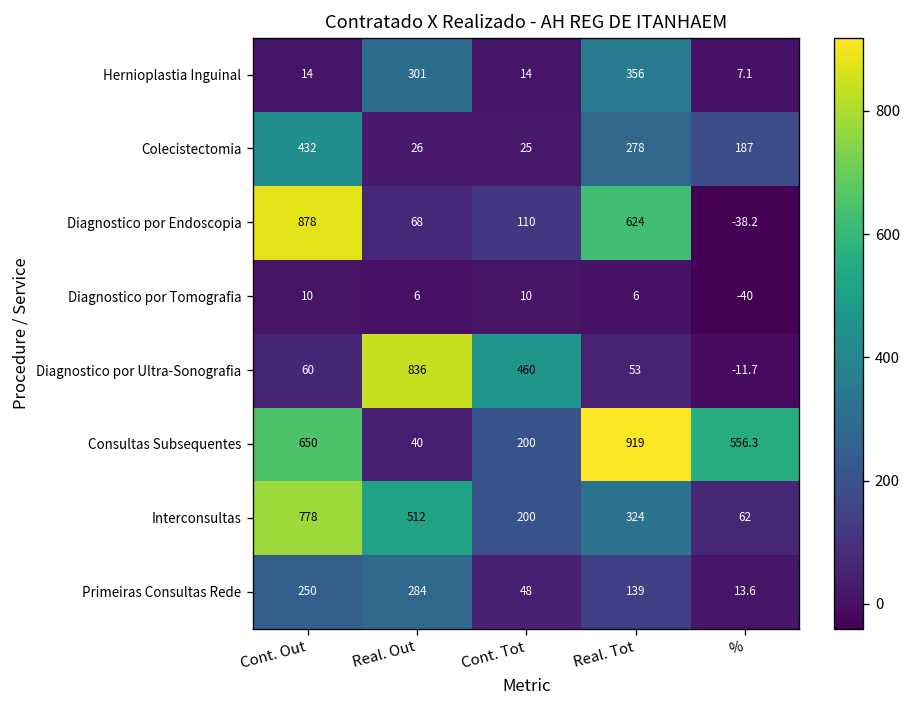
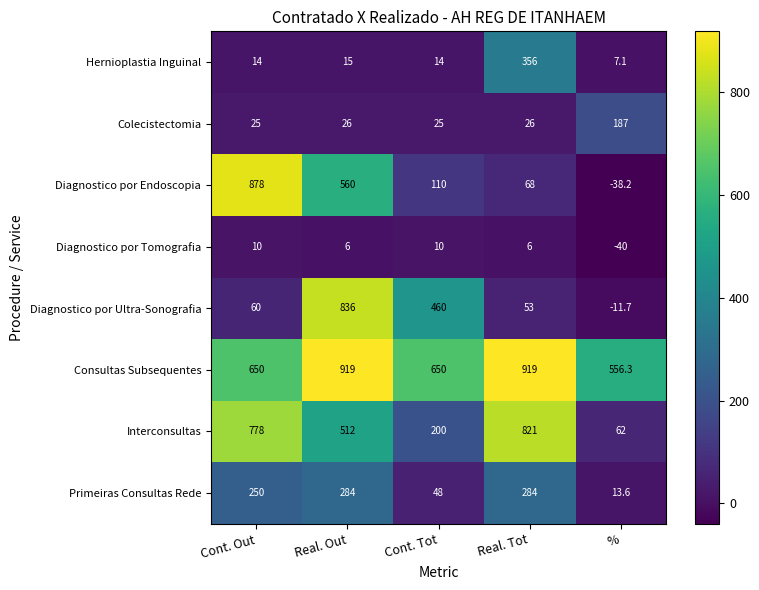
  {
    "Hernioplastia Inguinal": {
      "Cont. Out": 14,
-     "Real. Out": 301,
+     "Real. Out": 15,
      "Cont. Tot": 14,
      "Real. Tot": 356,
      "%": 7.1
    },
    "Colecistectomia": {
-     "Cont. Out": 432,
+     "Cont. Out": 25,
      "Real. Out": 26,
      "Cont. Tot": 25,
-     "Real. Tot": 278,
+     "Real. Tot": 26,
      "%": 187
    },
    "Diagnostico por Endoscopia": {
      "Cont. Out": 878,
-     "Real. Out": 68,
+     "Real. Out": 560,
      "Cont. Tot": 110,
-     "Real. Tot": 624,
+     "Real. Tot": 68,
      "%": -38.2
    },
    "Diagnostico por Tomografia": {
      "Cont. Out": 10,
      "Real. Out": 6,
      "Cont. Tot": 10,
      "Real. Tot": 6,
      "%": -40
    },
    "Diagnostico por Ultra-Sonografia": {
      "Cont. Out": 60,
      "Real. Out": 836,
      "Cont. Tot": 460,
      "Real. Tot": 53,
      "%": -11.7
    },
    "Consultas Subsequentes": {
      "Cont. Out": 650,
-     "Real. Out": 40,
-     "Cont. Tot": 200,
+     "Real. Out": 919,
+     "Cont. Tot": 650,
      "Real. Tot": 919,
      "%": 556.3
    },
    "Interconsultas": {
      "Cont. Out": 778,
      "Real. Out": 512,
      "Cont. Tot": 200,
-     "Real. Tot": 324,
+     "Real. Tot": 821,
      "%": 62
    },
    "Primeiras Consultas Rede": {
      "Cont. Out": 250,
      "Real. Out": 284,
      "Cont. Tot": 48,
-     "Real. Tot": 139,
+     "Real. Tot": 284,
      "%": 13.6
    }
  }
